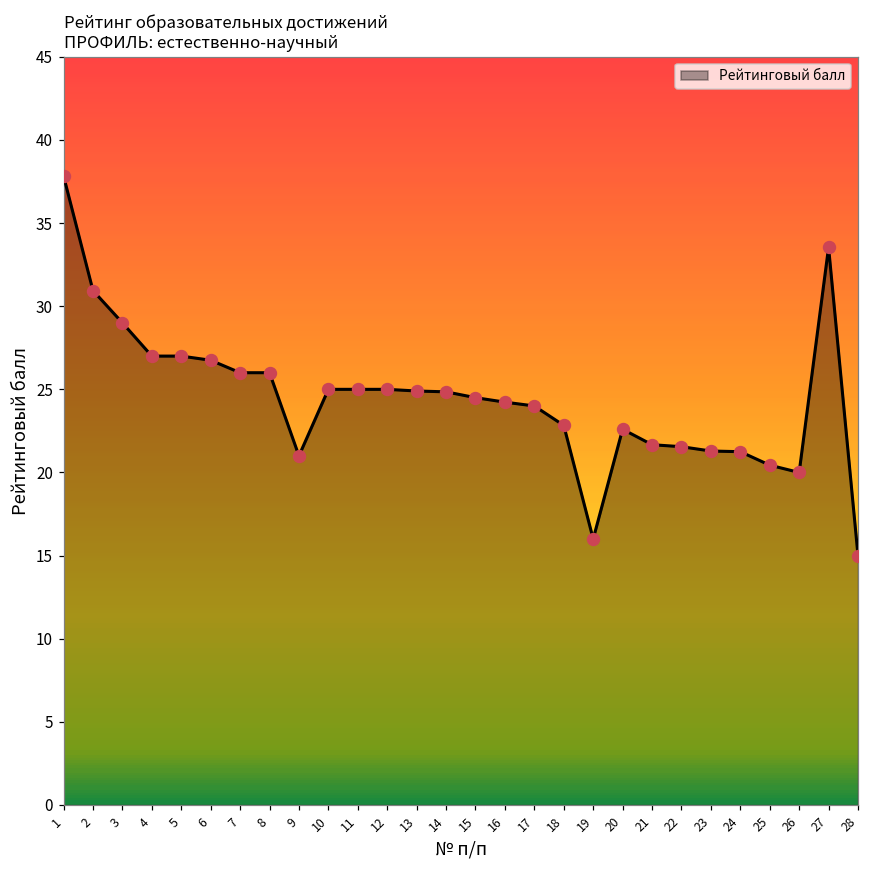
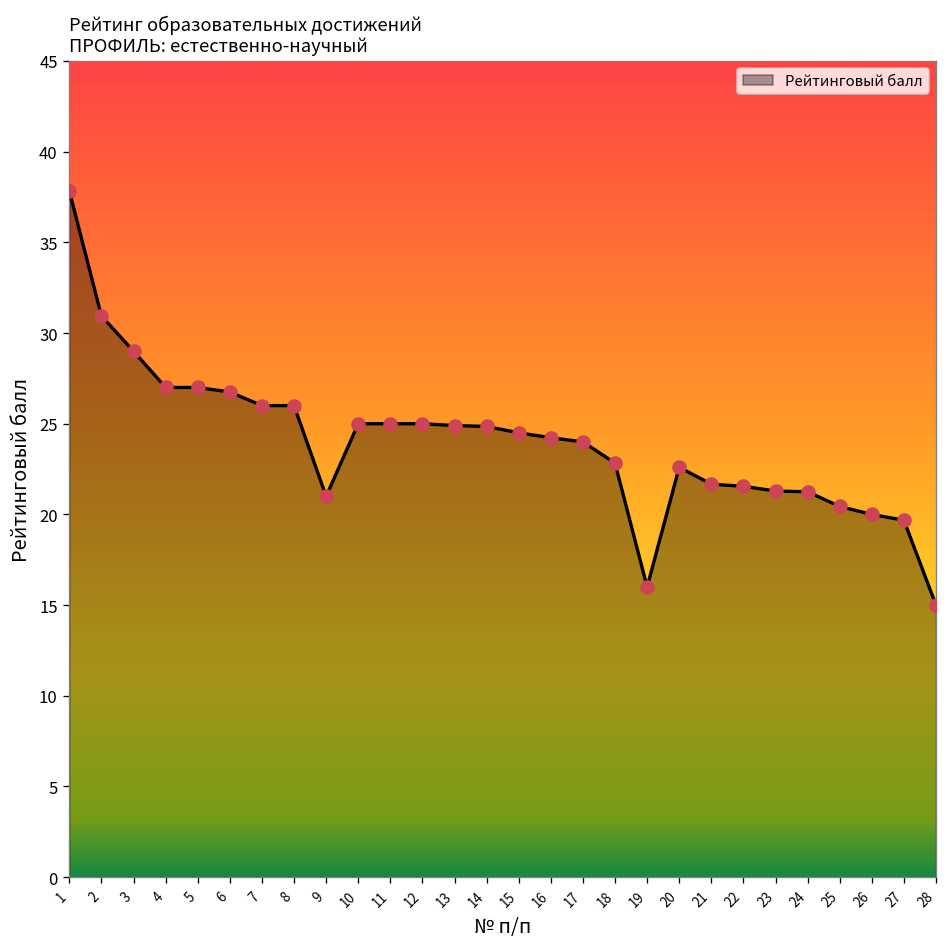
  {
    "1": 37.8,
    "2": 30.9,
    "3": 29.0,
    "4": 27.0,
    "5": 27.0,
    "6": 26.8,
    "7": 26.0,
    "8": 26.0,
    "9": 21.0,
    "10": 25.0,
    "11": 25.0,
    "12": 25.0,
    "13": 24.9,
    "14": 24.9,
    "15": 24.5,
    "16": 24.2,
    "17": 24.0,
    "18": 22.8,
    "19": 16.0,
    "20": 22.6,
    "21": 21.7,
    "22": 21.6,
    "23": 21.3,
    "24": 21.3,
    "25": 20.4,
    "26": 20.0,
-   "27": 33.5,
+   "27": 19.7,
    "28": 15.0
  }
